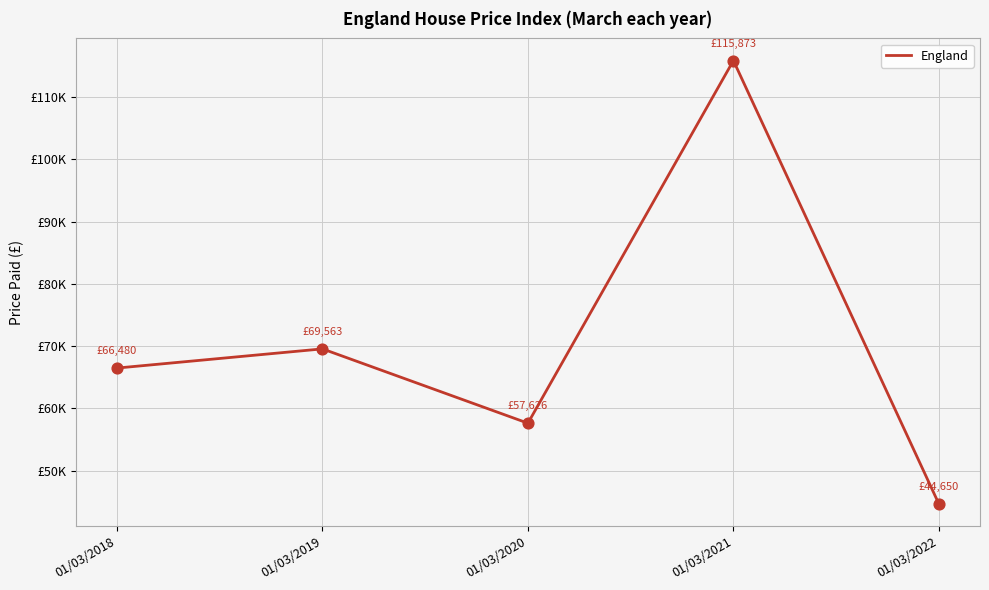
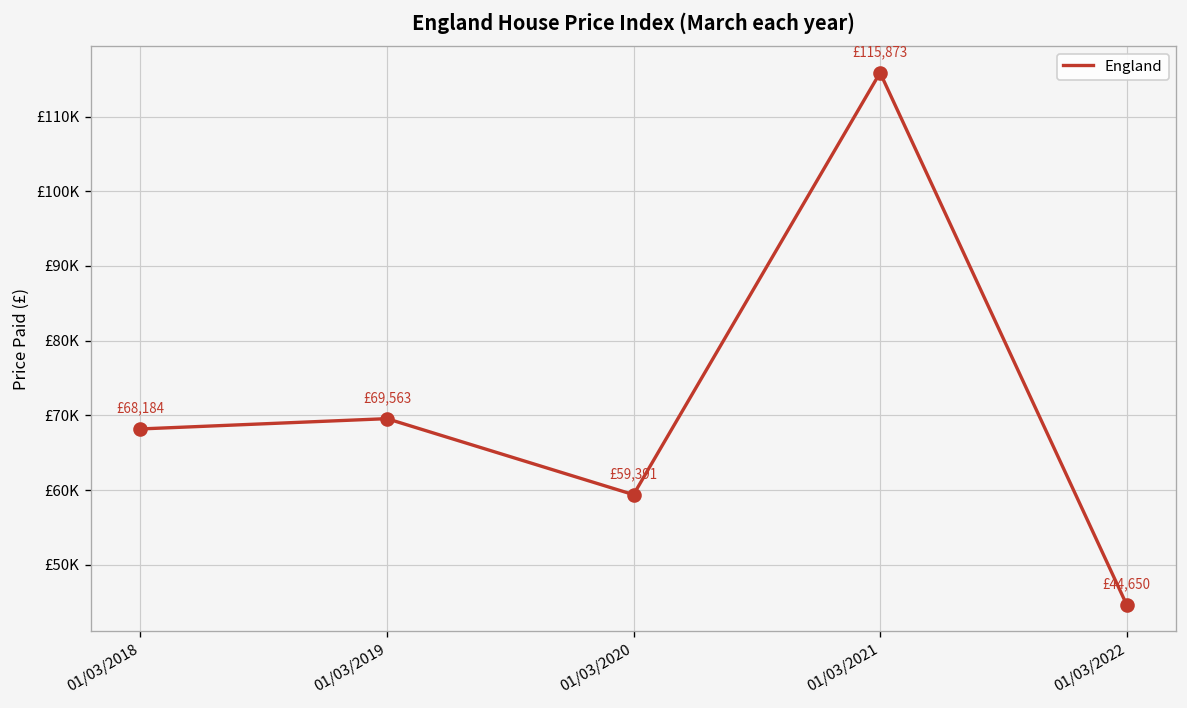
  {
-   "01/03/2018": "£66,480",
+   "01/03/2018": "£68,184",
    "01/03/2019": "£69,563",
-   "01/03/2020": "£57,626",
+   "01/03/2020": "£59,391",
    "01/03/2021": "£115,873",
    "01/03/2022": "£44,650"
  }
